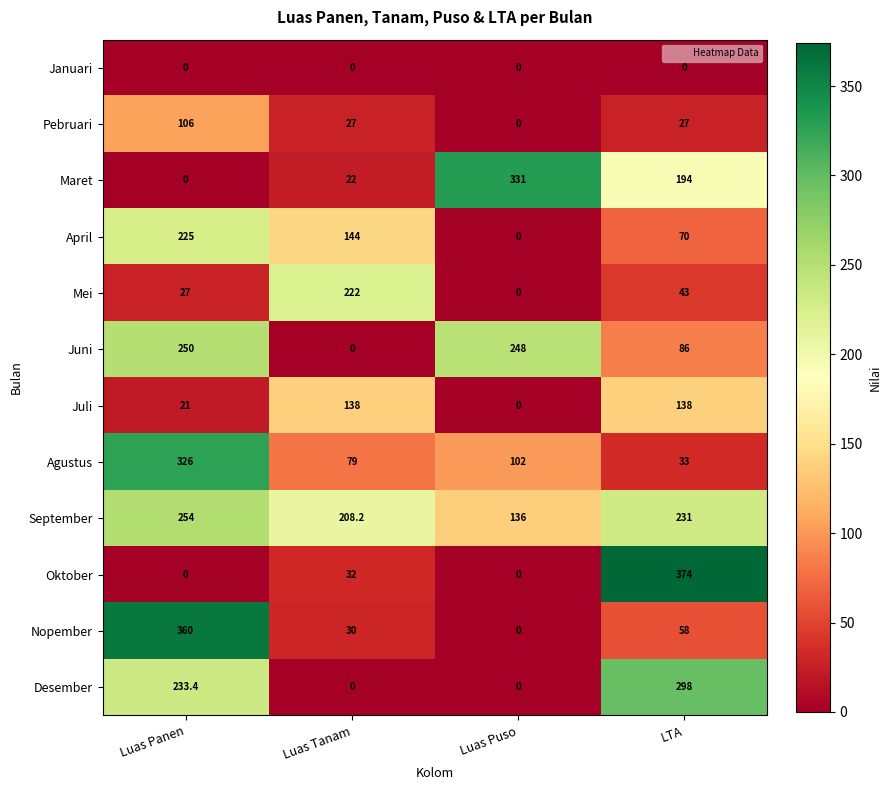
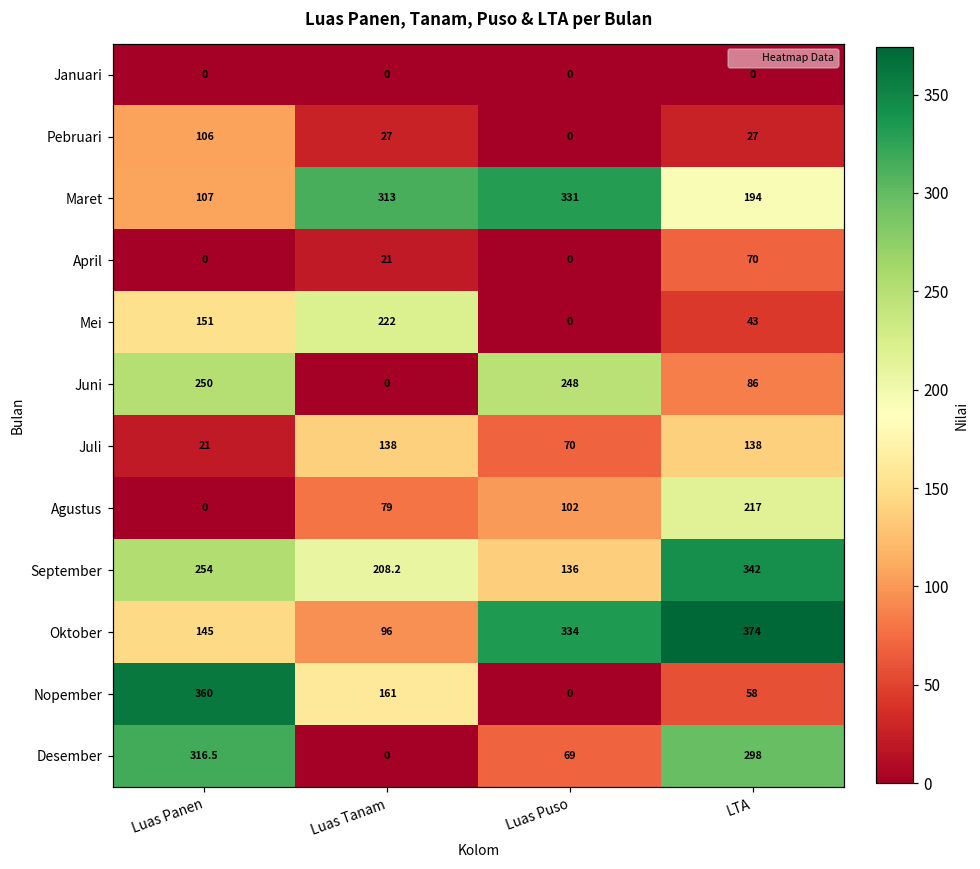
  {
    "Januari": {
      "Luas Panen": 0,
      "Luas Tanam": 0,
      "Luas Puso": 0,
      "LTA": 0
    },
    "Pebruari": {
      "Luas Panen": 106,
      "Luas Tanam": 27,
      "Luas Puso": 0,
      "LTA": 27
    },
    "Maret": {
-     "Luas Panen": 0,
-     "Luas Tanam": 22,
+     "Luas Panen": 107,
+     "Luas Tanam": 313,
      "Luas Puso": 331,
      "LTA": 194
    },
    "April": {
-     "Luas Panen": 225,
-     "Luas Tanam": 144,
+     "Luas Panen": 0,
+     "Luas Tanam": 21,
      "Luas Puso": 0,
      "LTA": 70
    },
    "Mei": {
-     "Luas Panen": 27,
+     "Luas Panen": 151,
      "Luas Tanam": 222,
      "Luas Puso": 0,
      "LTA": 43
    },
    "Juni": {
      "Luas Panen": 250,
      "Luas Tanam": 0,
      "Luas Puso": 248,
      "LTA": 86
    },
    "Juli": {
      "Luas Panen": 21,
      "Luas Tanam": 138,
-     "Luas Puso": 0,
+     "Luas Puso": 70,
      "LTA": 138
    },
    "Agustus": {
-     "Luas Panen": 326,
+     "Luas Panen": 0,
      "Luas Tanam": 79,
      "Luas Puso": 102,
-     "LTA": 33
+     "LTA": 217
    },
    "September": {
      "Luas Panen": 254,
      "Luas Tanam": 208.2,
      "Luas Puso": 136,
-     "LTA": 231
+     "LTA": 342
    },
    "Oktober": {
-     "Luas Panen": 0,
-     "Luas Tanam": 32,
-     "Luas Puso": 0,
+     "Luas Panen": 145,
+     "Luas Tanam": 96,
+     "Luas Puso": 334,
      "LTA": 374
    },
    "Nopember": {
      "Luas Panen": 360,
-     "Luas Tanam": 30,
+     "Luas Tanam": 161,
      "Luas Puso": 0,
      "LTA": 58
    },
    "Desember": {
-     "Luas Panen": 233.4,
+     "Luas Panen": 316.5,
      "Luas Tanam": 0,
-     "Luas Puso": 0,
+     "Luas Puso": 69,
      "LTA": 298
    }
  }
